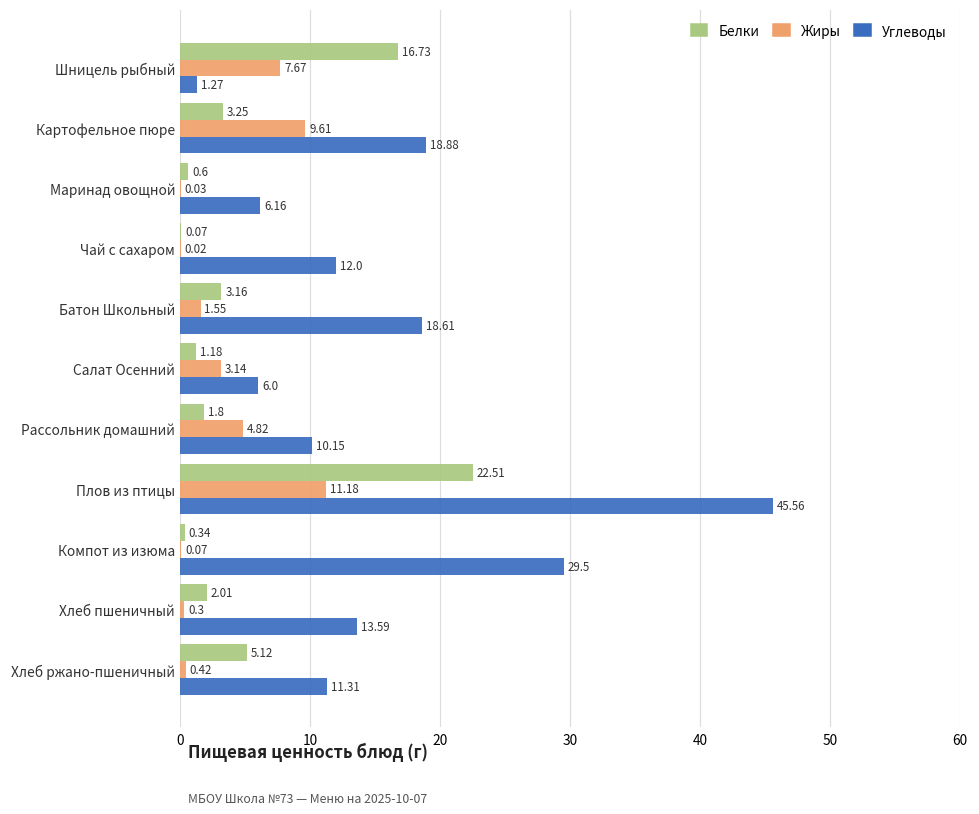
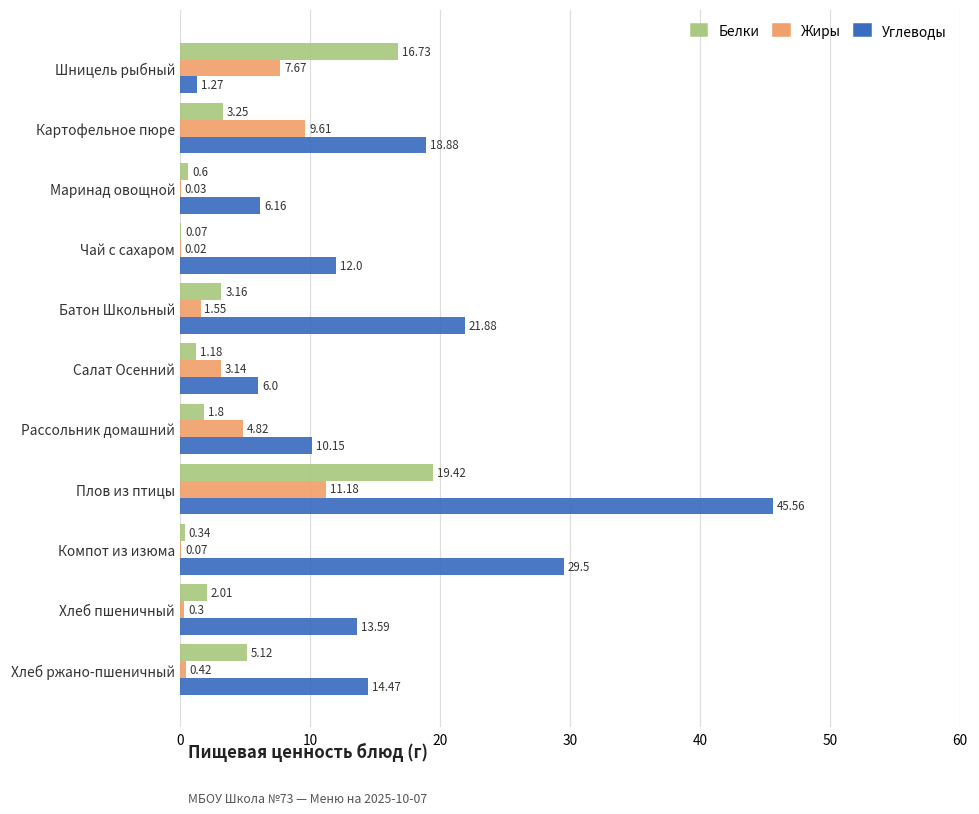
  {
    "Белки": {
      "Шницель рыбный": 16.73,
      "Картофельное пюре": 3.25,
      "Маринад овощной": 0.6,
      "Чай с сахаром": 0.07,
      "Батон Школьный": 3.16,
      "Салат Осенний": 1.18,
      "Рассольник домашний": 1.8,
-     "Плов из птицы": 22.51,
+     "Плов из птицы": 19.42,
      "Компот из изюма": 0.34,
      "Хлеб пшеничный": 2.01,
      "Хлеб ржано-пшеничный": 5.12
    },
    "Жиры": {
      "Шницель рыбный": 7.67,
      "Картофельное пюре": 9.61,
      "Маринад овощной": 0.03,
      "Чай с сахаром": 0.02,
      "Батон Школьный": 1.55,
      "Салат Осенний": 3.14,
      "Рассольник домашний": 4.82,
      "Плов из птицы": 11.18,
      "Компот из изюма": 0.07,
      "Хлеб пшеничный": 0.3,
      "Хлеб ржано-пшеничный": 0.42
    },
    "Углеводы": {
      "Шницель рыбный": 1.27,
      "Картофельное пюре": 18.88,
      "Маринад овощной": 6.16,
      "Чай с сахаром": 12.0,
-     "Батон Школьный": 18.61,
+     "Батон Школьный": 21.88,
      "Салат Осенний": 6.0,
      "Рассольник домашний": 10.15,
      "Плов из птицы": 45.56,
      "Компот из изюма": 29.5,
      "Хлеб пшеничный": 13.59,
-     "Хлеб ржано-пшеничный": 11.31
+     "Хлеб ржано-пшеничный": 14.47
    }
  }
